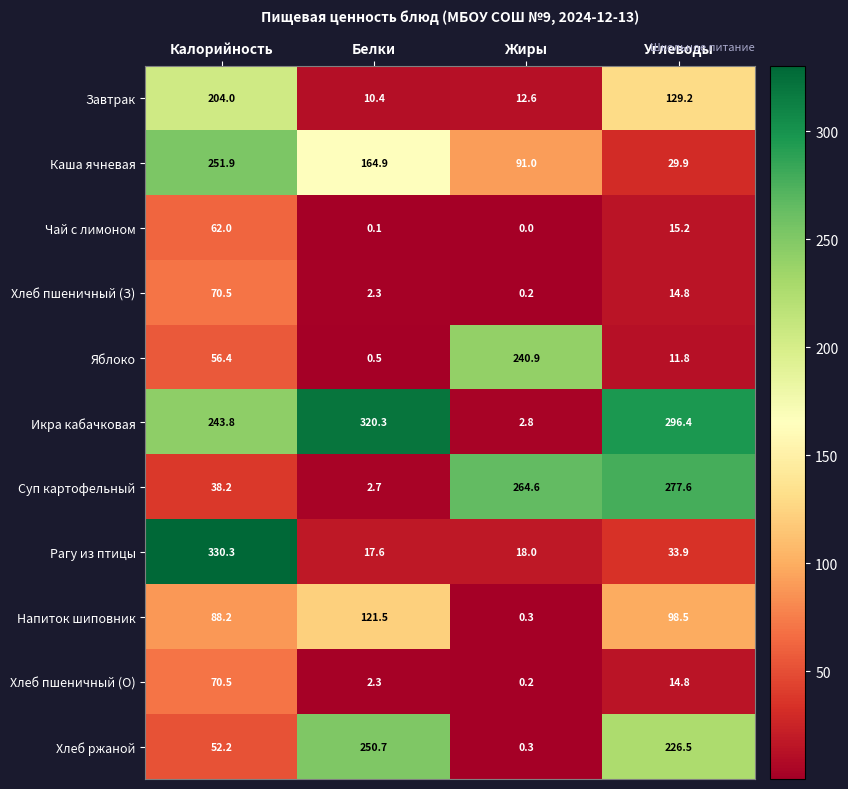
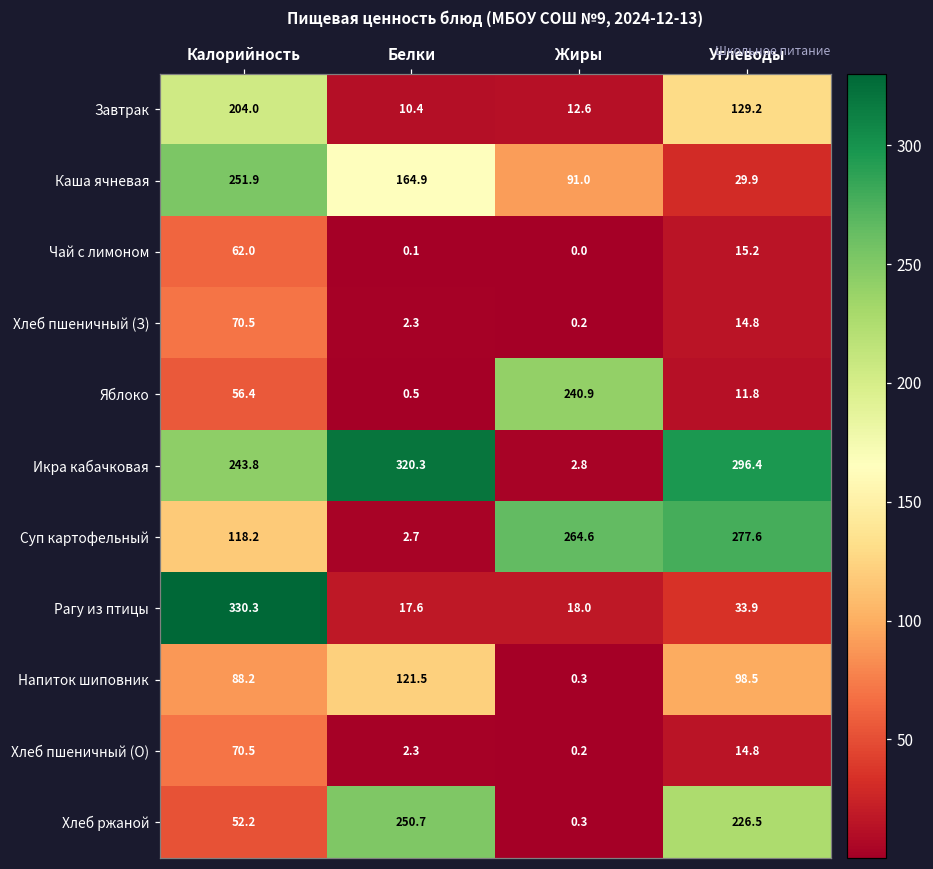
  {
    "Завтрак": {
      "Калорийность": 204.0,
      "Белки": 10.4,
      "Жиры": 12.6,
      "Углеводы": 129.2
    },
    "Каша ячневая": {
      "Калорийность": 251.9,
      "Белки": 164.9,
      "Жиры": 91.0,
      "Углеводы": 29.9
    },
    "Чай с лимоном": {
      "Калорийность": 62.0,
      "Белки": 0.1,
      "Жиры": 0.0,
      "Углеводы": 15.2
    },
    "Хлеб пшеничный (З)": {
      "Калорийность": 70.5,
      "Белки": 2.3,
      "Жиры": 0.2,
      "Углеводы": 14.8
    },
    "Яблоко": {
      "Калорийность": 56.4,
      "Белки": 0.5,
      "Жиры": 240.9,
      "Углеводы": 11.8
    },
    "Икра кабачковая": {
      "Калорийность": 243.8,
      "Белки": 320.3,
      "Жиры": 2.8,
      "Углеводы": 296.4
    },
    "Суп картофельный": {
-     "Калорийность": 38.2,
+     "Калорийность": 118.2,
      "Белки": 2.7,
      "Жиры": 264.6,
      "Углеводы": 277.6
    },
    "Рагу из птицы": {
      "Калорийность": 330.3,
      "Белки": 17.6,
      "Жиры": 18.0,
      "Углеводы": 33.9
    },
    "Напиток шиповник": {
      "Калорийность": 88.2,
      "Белки": 121.5,
      "Жиры": 0.3,
      "Углеводы": 98.5
    },
    "Хлеб пшеничный (О)": {
      "Калорийность": 70.5,
      "Белки": 2.3,
      "Жиры": 0.2,
      "Углеводы": 14.8
    },
    "Хлеб ржаной": {
      "Калорийность": 52.2,
      "Белки": 250.7,
      "Жиры": 0.3,
      "Углеводы": 226.5
    }
  }
